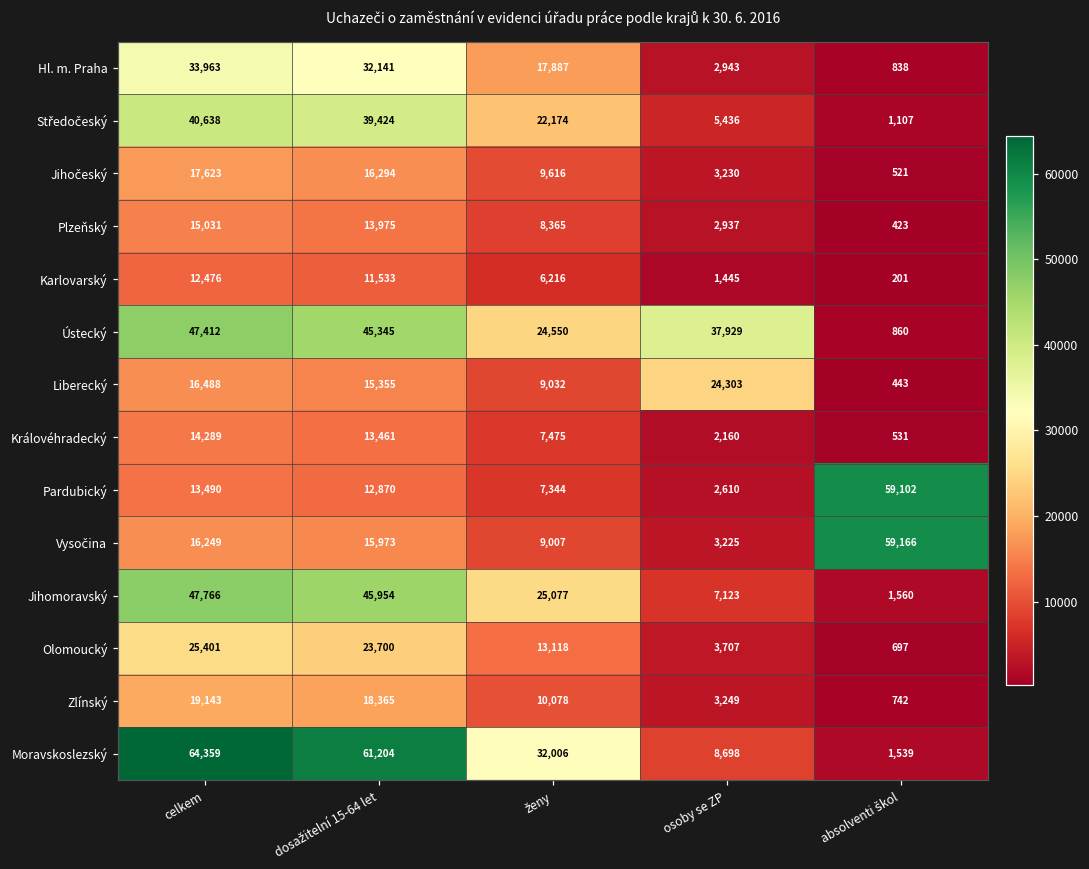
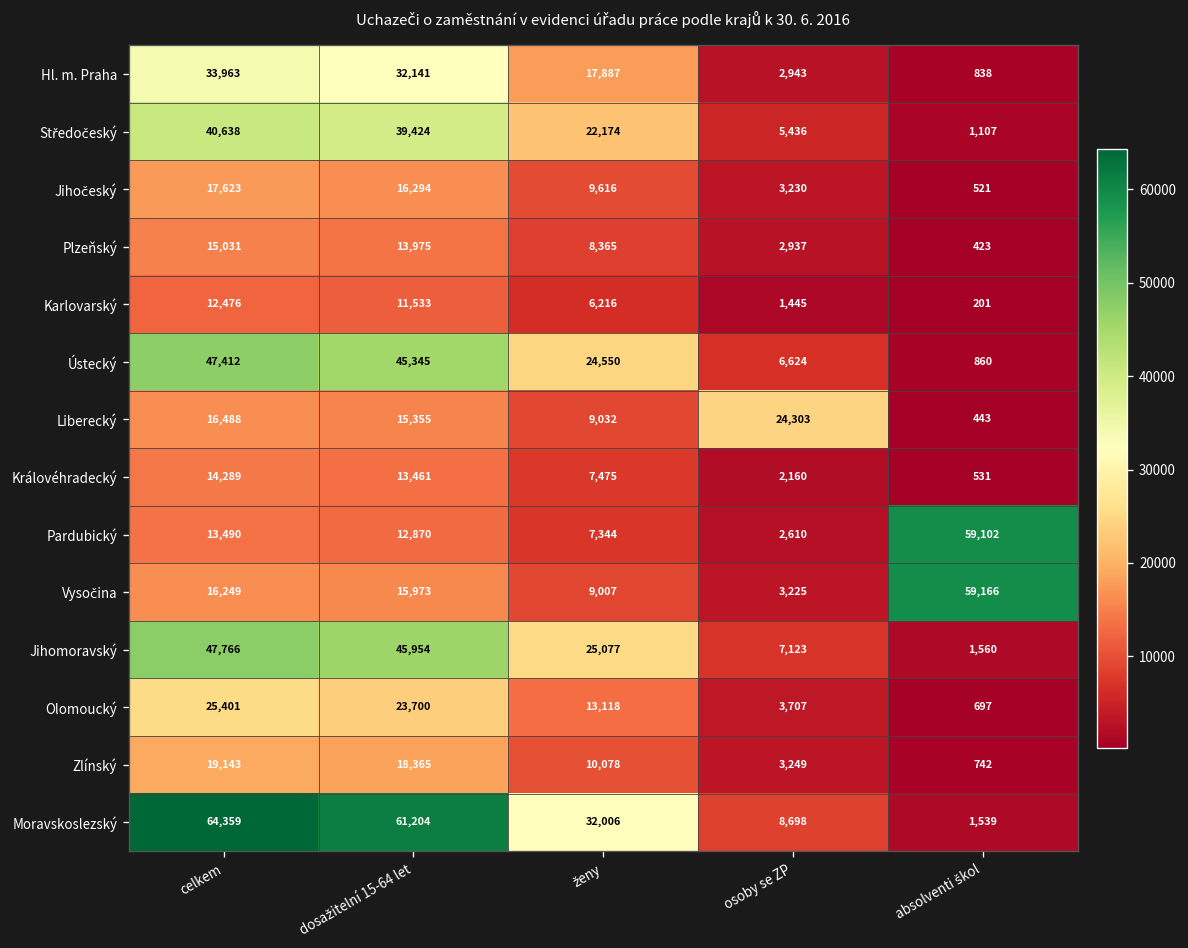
  {
    "Hl. m. Praha": {
      "celkem": "33,963",
      "dosažitelní 15-64 let": "32,141",
      "ženy": "17,887",
      "osoby se ZP": "2,943",
      "absolventi škol": "838"
    },
    "Středočeský": {
      "celkem": "40,638",
      "dosažitelní 15-64 let": "39,424",
      "ženy": "22,174",
      "osoby se ZP": "5,436",
      "absolventi škol": "1,107"
    },
    "Jihočeský": {
      "celkem": "17,623",
      "dosažitelní 15-64 let": "16,294",
      "ženy": "9,616",
      "osoby se ZP": "3,230",
      "absolventi škol": "521"
    },
    "Plzeňský": {
      "celkem": "15,031",
      "dosažitelní 15-64 let": "13,975",
      "ženy": "8,365",
      "osoby se ZP": "2,937",
      "absolventi škol": "423"
    },
    "Karlovarský": {
      "celkem": "12,476",
      "dosažitelní 15-64 let": "11,533",
      "ženy": "6,216",
      "osoby se ZP": "1,445",
      "absolventi škol": "201"
    },
    "Ústecký": {
      "celkem": "47,412",
      "dosažitelní 15-64 let": "45,345",
      "ženy": "24,550",
-     "osoby se ZP": "37,929",
+     "osoby se ZP": "6,624",
      "absolventi škol": "860"
    },
    "Liberecký": {
      "celkem": "16,488",
      "dosažitelní 15-64 let": "15,355",
      "ženy": "9,032",
      "osoby se ZP": "24,303",
      "absolventi škol": "443"
    },
    "Královéhradecký": {
      "celkem": "14,289",
      "dosažitelní 15-64 let": "13,461",
      "ženy": "7,475",
      "osoby se ZP": "2,160",
      "absolventi škol": "531"
    },
    "Pardubický": {
      "celkem": "13,490",
      "dosažitelní 15-64 let": "12,870",
      "ženy": "7,344",
      "osoby se ZP": "2,610",
      "absolventi škol": "59,102"
    },
    "Vysočina": {
      "celkem": "16,249",
      "dosažitelní 15-64 let": "15,973",
      "ženy": "9,007",
      "osoby se ZP": "3,225",
      "absolventi škol": "59,166"
    },
    "Jihomoravský": {
      "celkem": "47,766",
      "dosažitelní 15-64 let": "45,954",
      "ženy": "25,077",
      "osoby se ZP": "7,123",
      "absolventi škol": "1,560"
    },
    "Olomoucký": {
      "celkem": "25,401",
      "dosažitelní 15-64 let": "23,700",
      "ženy": "13,118",
      "osoby se ZP": "3,707",
      "absolventi škol": "697"
    },
    "Zlínský": {
      "celkem": "19,143",
      "dosažitelní 15-64 let": "18,365",
      "ženy": "10,078",
      "osoby se ZP": "3,249",
      "absolventi škol": "742"
    },
    "Moravskoslezský": {
      "celkem": "64,359",
      "dosažitelní 15-64 let": "61,204",
      "ženy": "32,006",
      "osoby se ZP": "8,698",
      "absolventi škol": "1,539"
    }
  }
